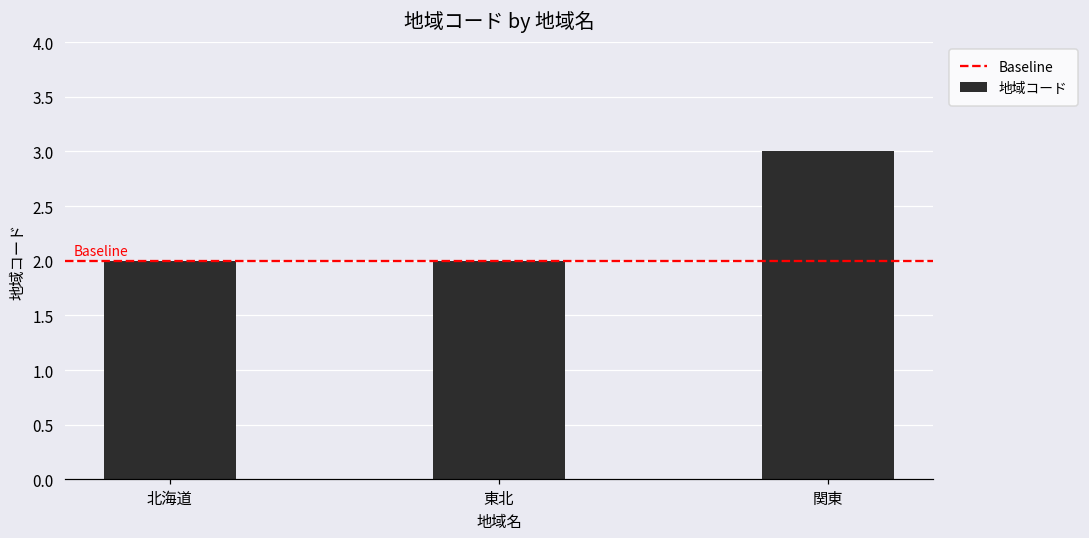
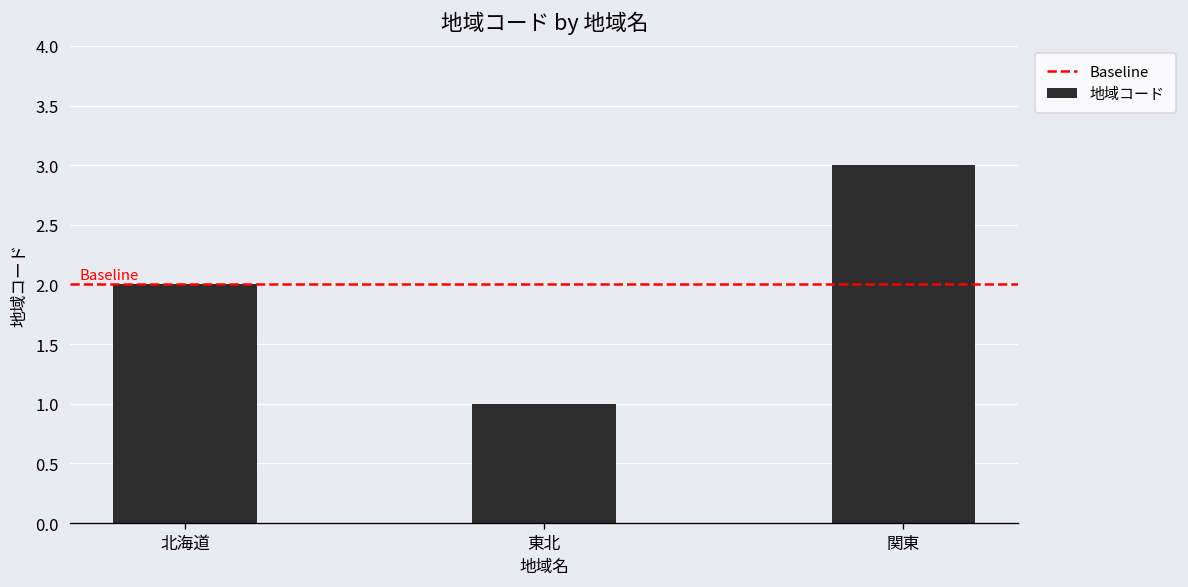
  {
    "北海道": 2,
-   "東北": 2,
+   "東北": 1,
    "関東": 3
  }
